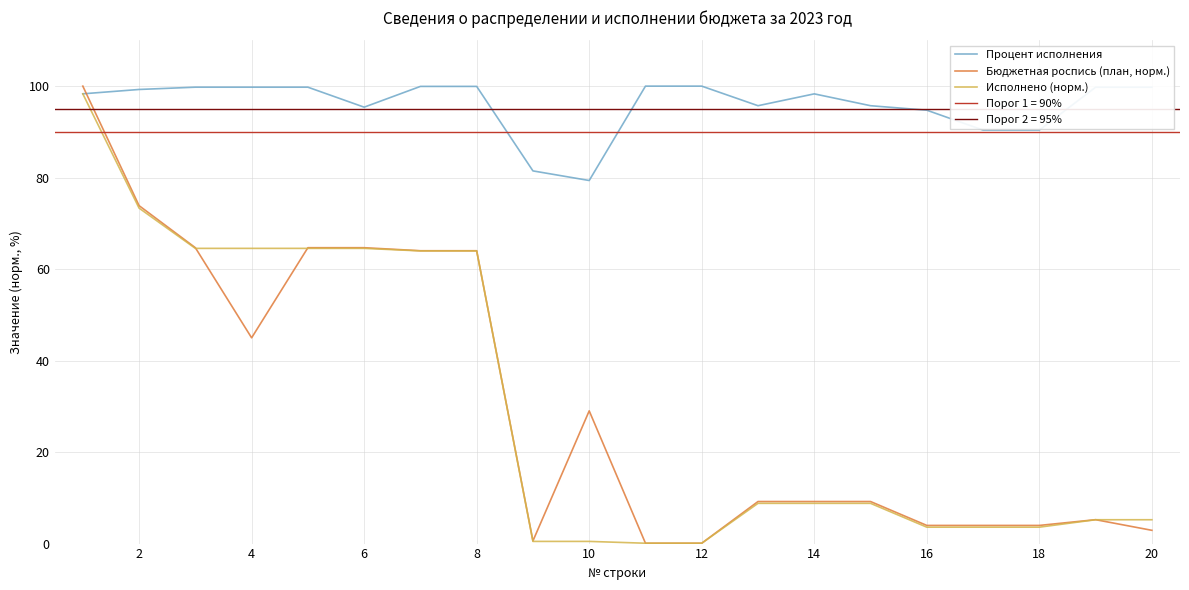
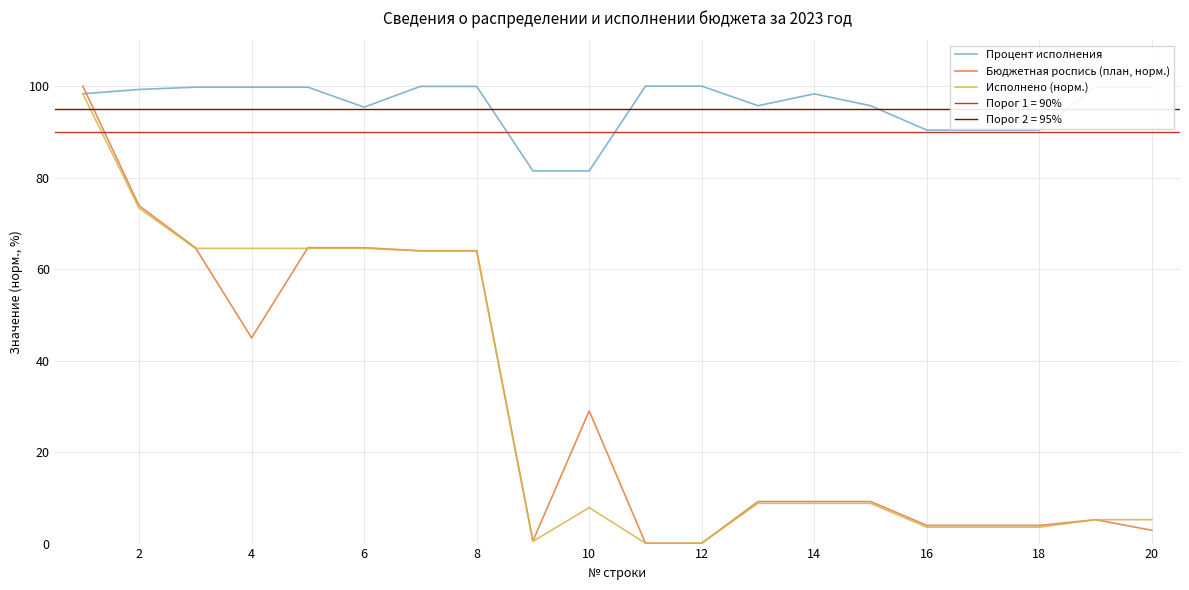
  {
    "Процент исполнения": {
      "2": 99,
      "4": 100,
      "6": 95,
      "8": 100,
-     "10": 79,
+     "10": 81,
      "12": 100,
      "14": 98,
-     "16": 95,
+     "16": 90,
      "18": 90
    },
    "Бюджетная роспись (план, норм.)": {
      "4": 45,
      "10": 29,
      "20": 3
    },
    "Исполнено (норм.)": {
      "4": 65,
-     "10": 0,
+     "10": 8,
      "20": 5
    }
  }
